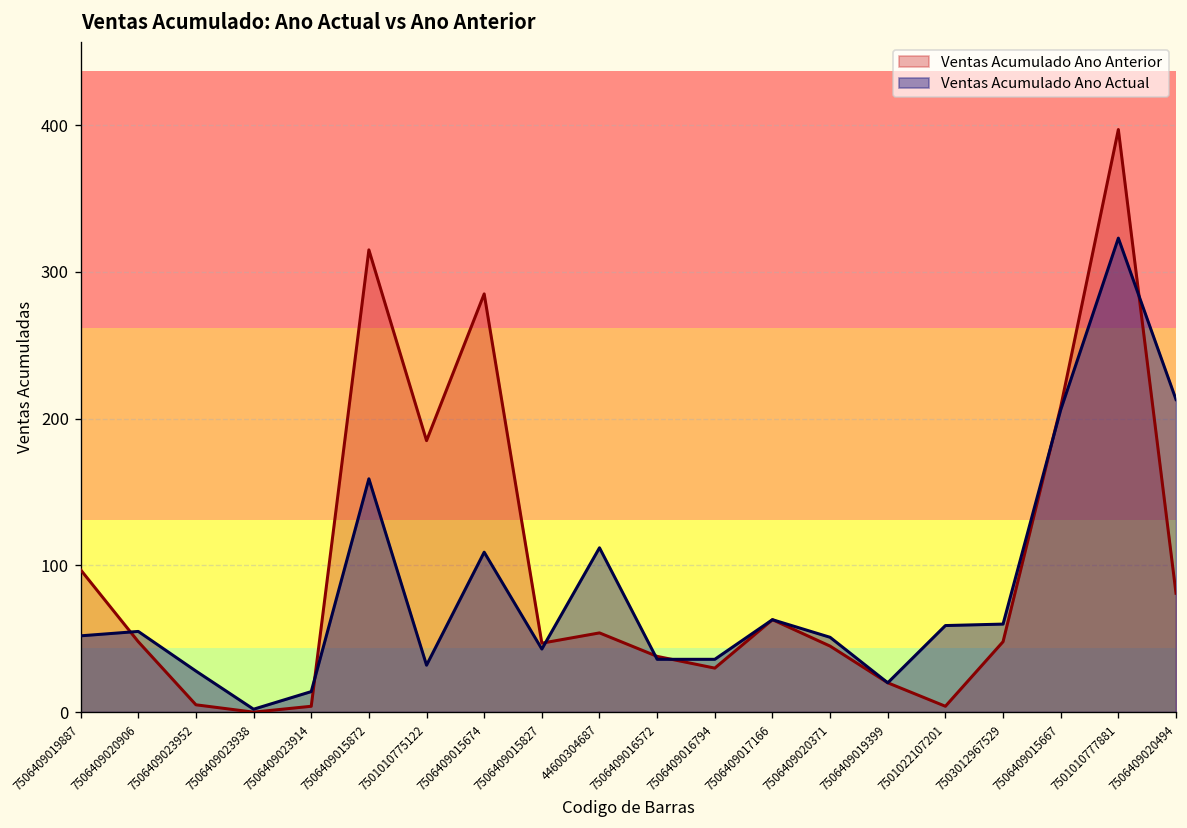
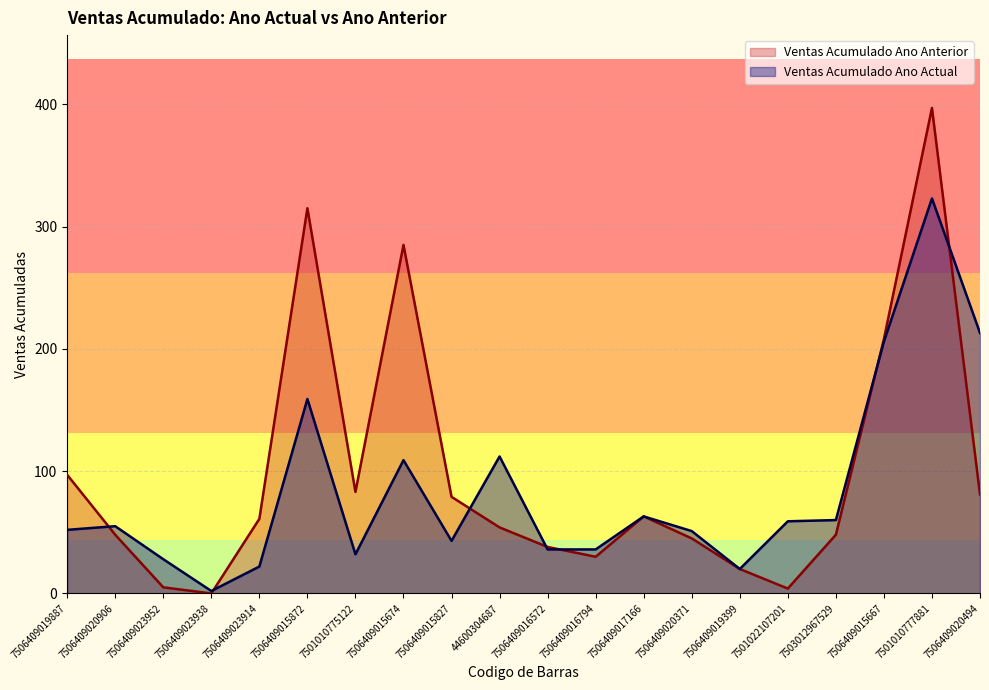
  {
    "Ventas Acumulado Ano Anterior": {
      "7506409019887": 97,
      "7506409020906": 48,
      "7506409023952": 5,
-     "7506409023914": 4,
+     "7506409023914": 61,
      "7506409015872": 315,
-     "7501010775122": 185,
+     "7501010775122": 83,
      "7506409015674": 285,
-     "7506409015827": 47,
+     "7506409015827": 79,
      "44600304687": 54,
      "7506409016794": 30,
      "7506409020371": 45,
      "7501022107201": 4,
      "7503012967529": 48,
      "7501010777881": 397,
      "7506409020494": 81
    },
    "Ventas Acumulado Ano Actual": {
      "7506409019887": 52,
      "7506409020906": 55,
      "7506409023952": 28,
-     "7506409023914": 14,
+     "7506409023914": 22,
      "7506409015872": 159,
      "7501010775122": 32,
      "7506409015674": 109,
      "7506409015827": 43,
      "44600304687": 112,
      "7506409016794": 36,
      "7506409020371": 51,
      "7501022107201": 59,
      "7503012967529": 60,
      "7501010777881": 323,
      "7506409020494": 213
    }
  }
